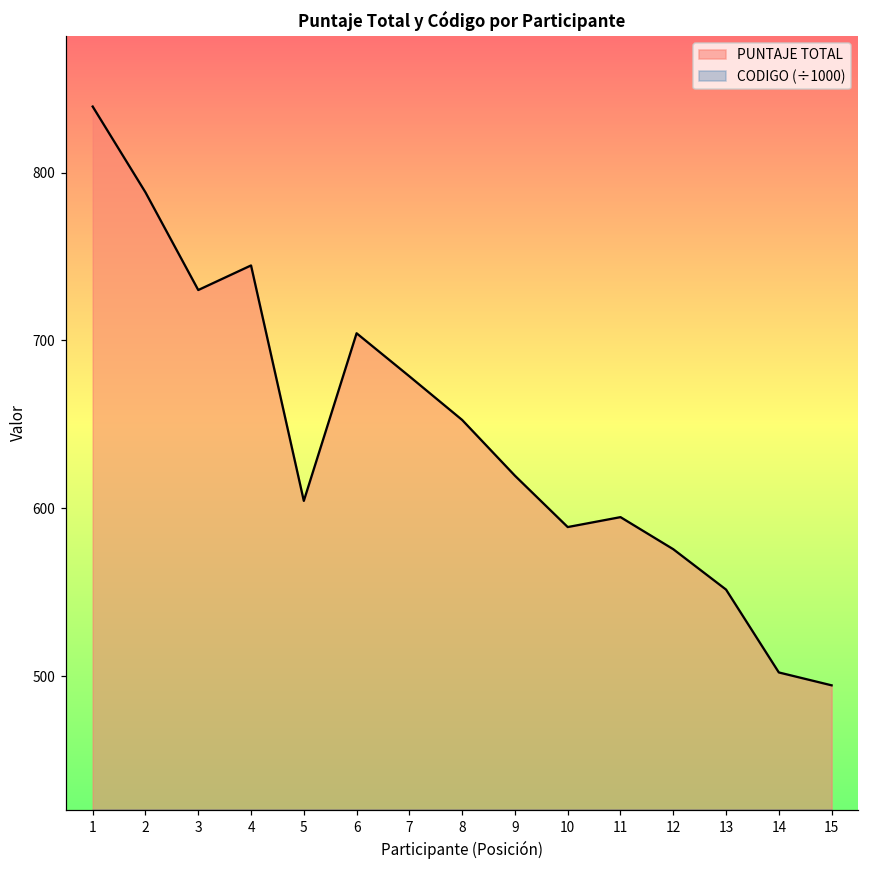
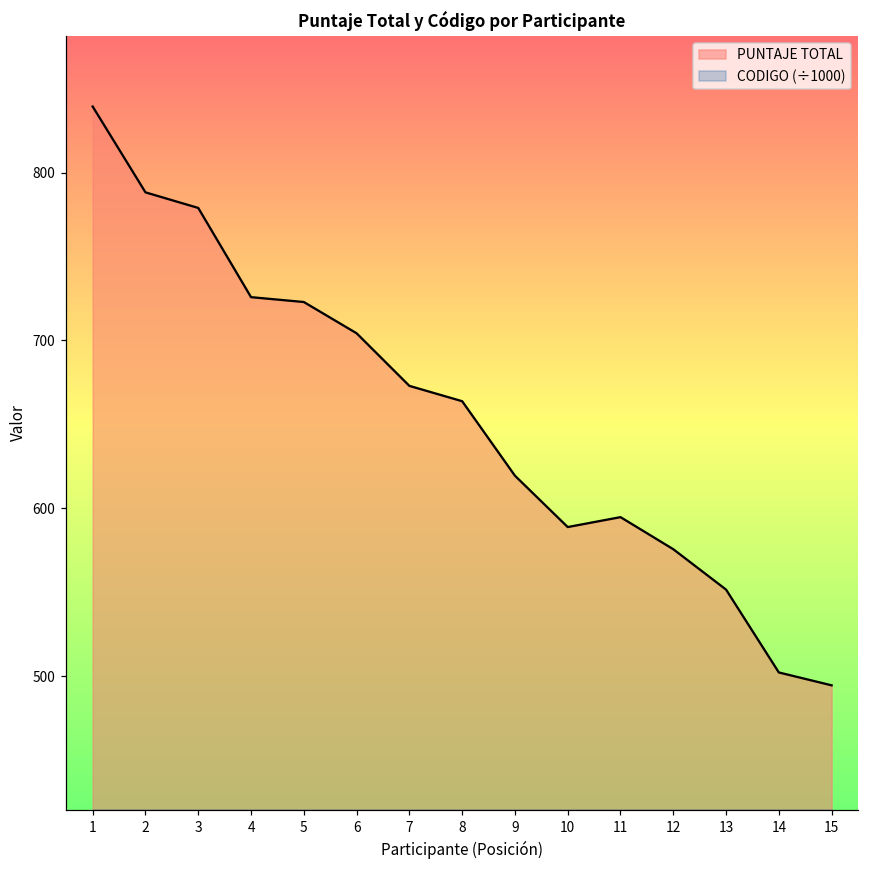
  {
    "PUNTAJE TOTAL": {
      "1": 839,
      "2": 788,
-     "3": 730,
-     "4": 745,
-     "5": 604,
+     "3": 779,
+     "4": 726,
+     "5": 723,
      "6": 704,
-     "7": 679,
-     "8": 653,
+     "7": 673,
+     "8": 664,
      "9": 619,
      "10": 589,
      "11": 595,
      "12": 576,
      "13": 552,
      "14": 502,
      "15": 494
    },
    "CODIGO (÷1000)": {
      "1": 420,
      "2": 420,
      "3": 420,
      "4": 420,
      "5": 420,
      "6": 420,
      "7": 420,
      "8": 420,
      "9": 420,
      "10": 420,
      "11": 420,
      "12": 420,
      "13": 420,
      "14": 420,
      "15": 420
    }
  }
